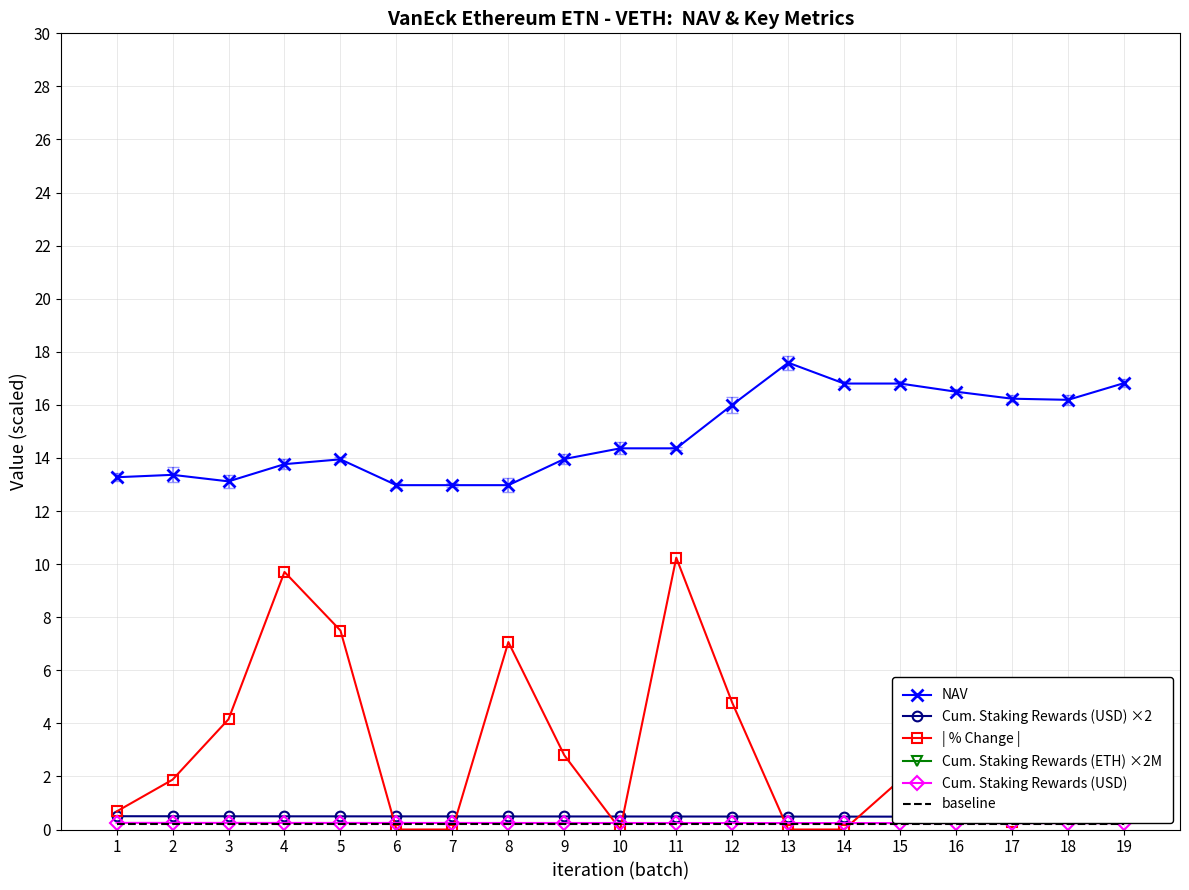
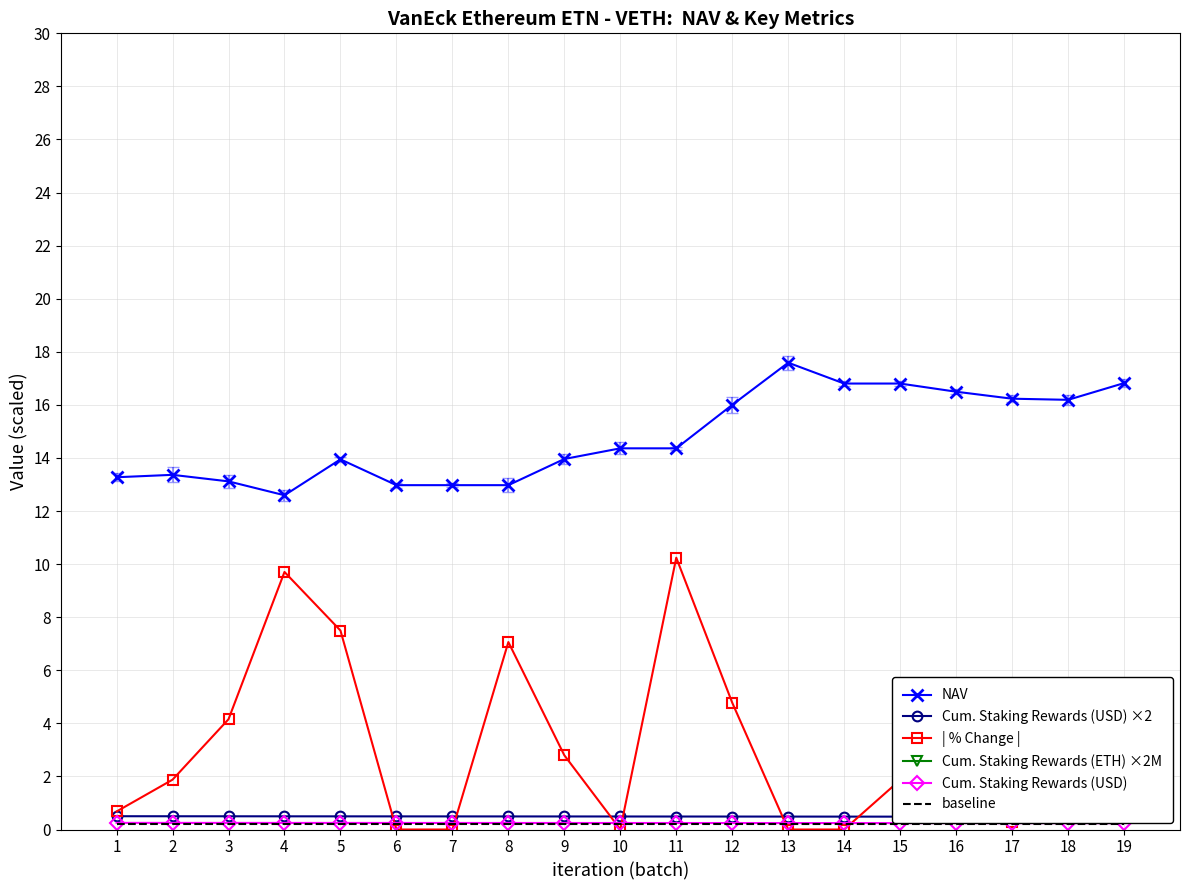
  {
    "NAV": {
      "1": 13.3,
      "2": 13.4,
      "3": 13.1,
-     "4": 13.8,
+     "4": 12.6,
      "8": 13.0,
      "9": 14.0,
      "10": 14.4,
      "12": 16.0,
      "13": 17.6,
      "14": 16.8,
      "17": 16.2,
      "18": 16.2,
      "19": 16.8
    },
    "Cum. Staking Rewards (USD) ×2": {
      "1": 0.5,
      "2": 0.5,
      "3": 0.5,
      "4": 0.5,
      "5": 0.5,
      "6": 0.5,
      "7": 0.5,
      "8": 0.5,
      "9": 0.5,
      "10": 0.5,
      "11": 0.5,
      "12": 0.5,
      "13": 0.5,
      "14": 0.5
    },
    "| % Change |": {
      "1": 0.7,
      "2": 1.9,
      "3": 4.2,
      "4": 9.7,
      "5": 7.5,
      "6": 0.0,
      "7": 0.0,
      "8": 7.1,
      "9": 2.8,
      "10": 0.0,
      "11": 10.2,
      "12": 4.8,
      "13": 0.0,
      "14": 0.0
    }
  }
